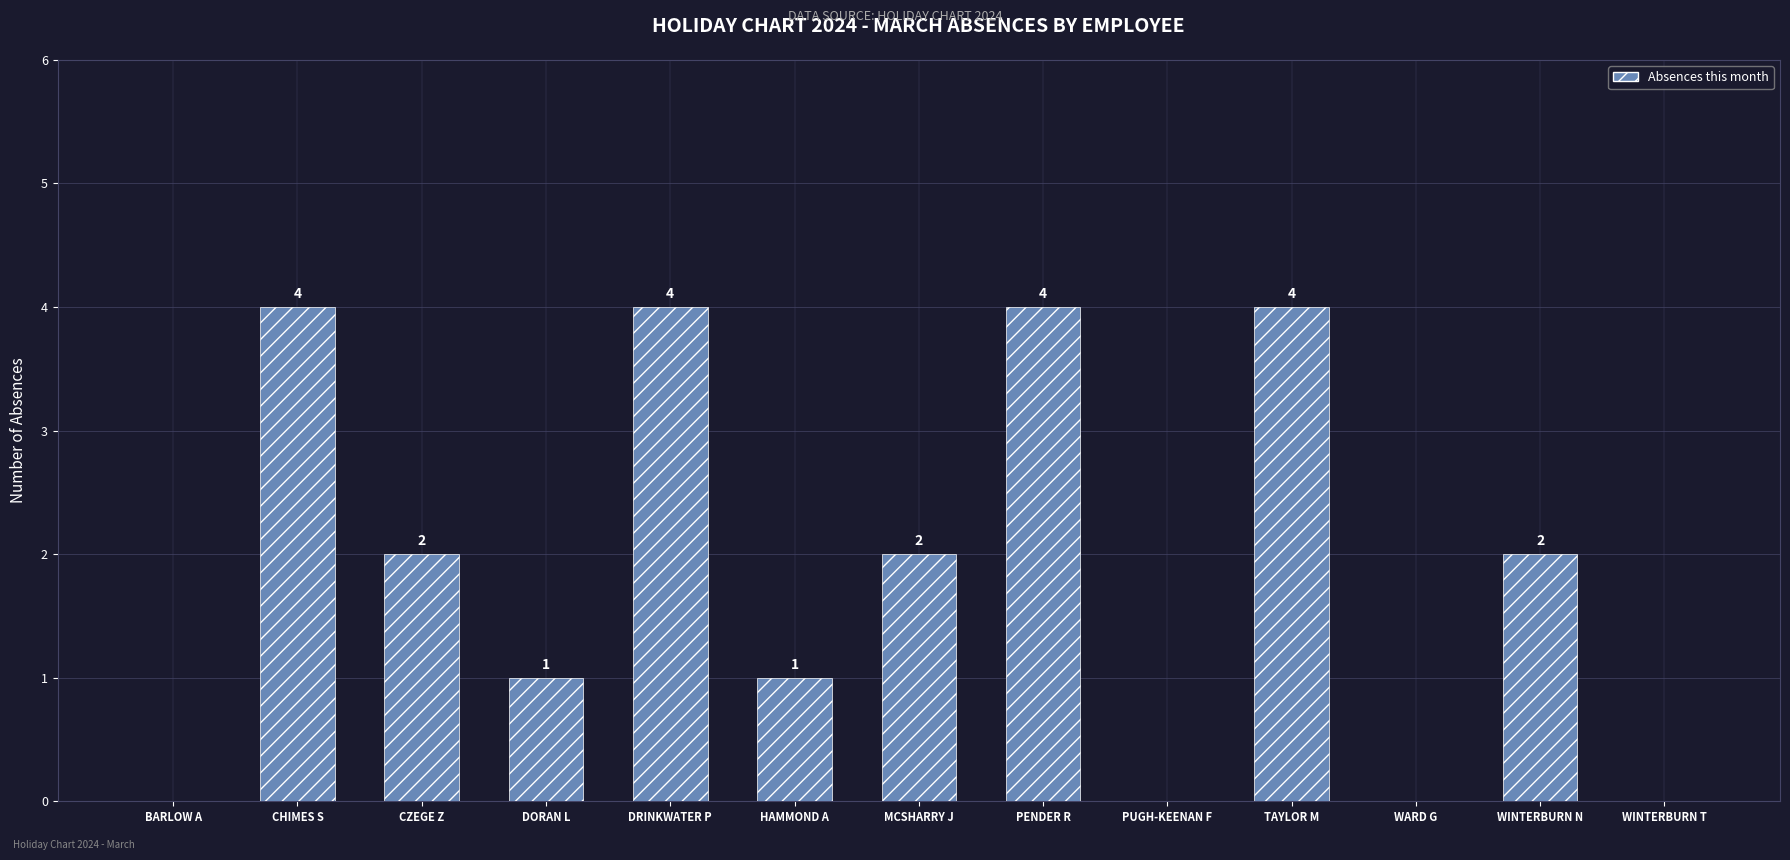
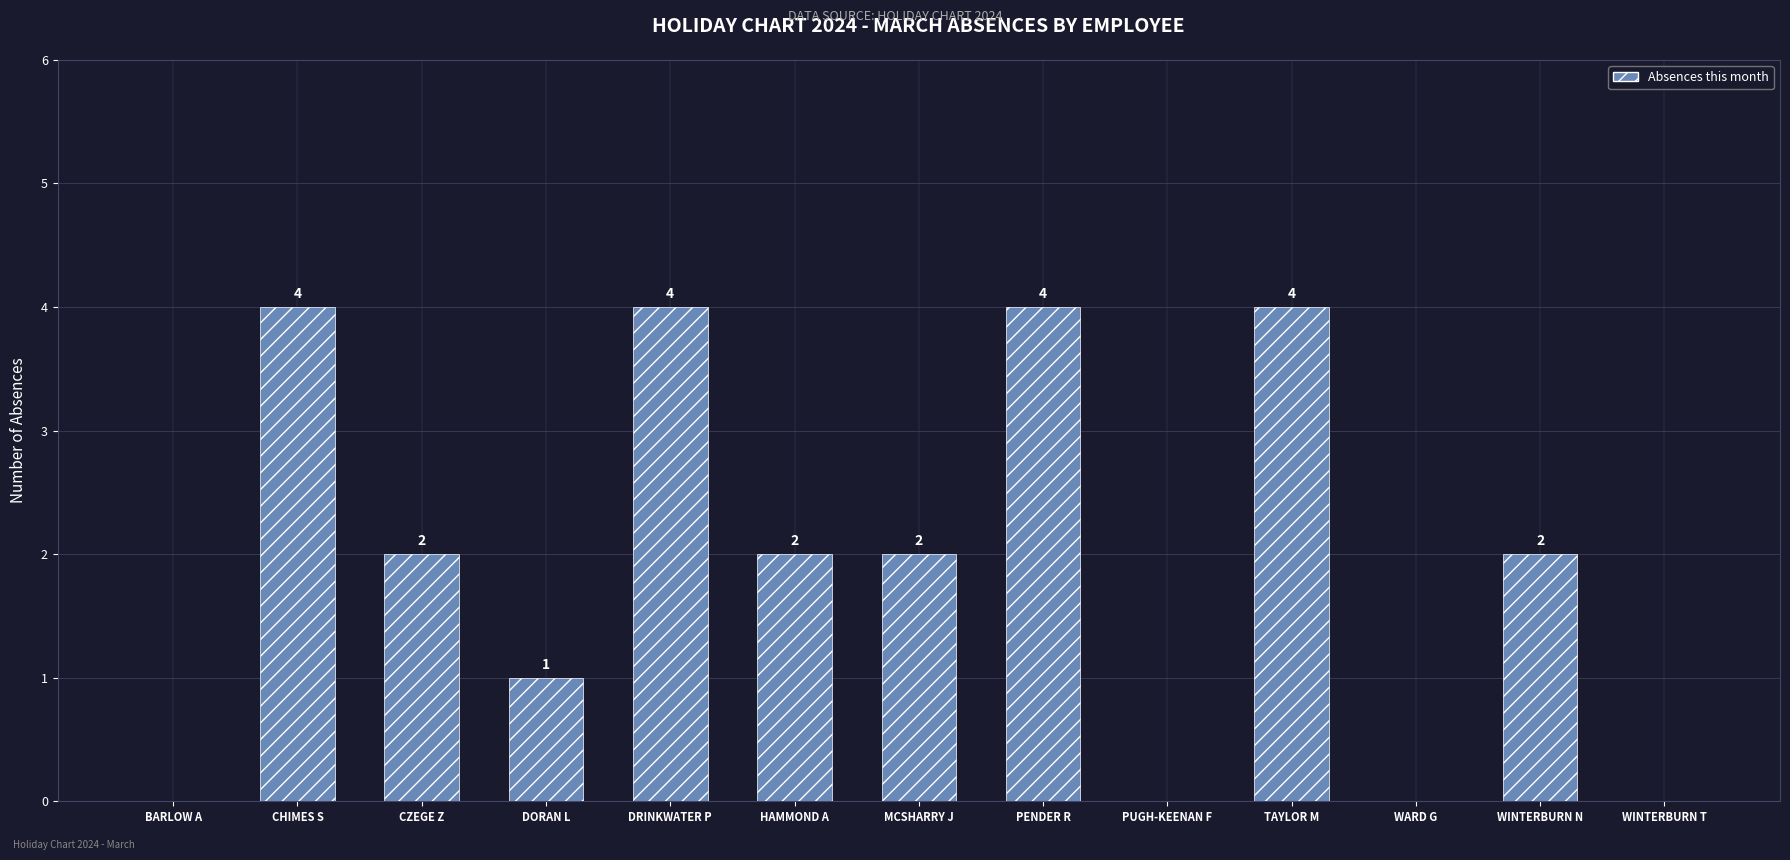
  {
    "CHIMES S": 4,
    "CZEGE Z": 2,
    "DORAN L": 1,
    "DRINKWATER P": 4,
-   "HAMMOND A": 1,
+   "HAMMOND A": 2,
    "MCSHARRY J": 2,
    "PENDER R": 4,
    "TAYLOR M": 4,
    "WINTERBURN N": 2
  }
